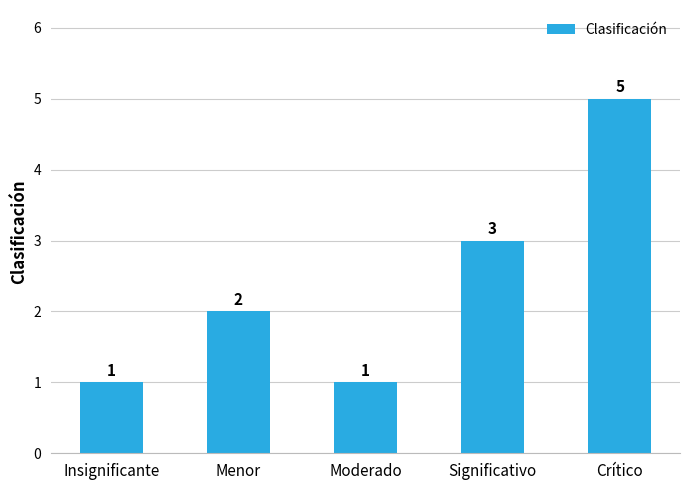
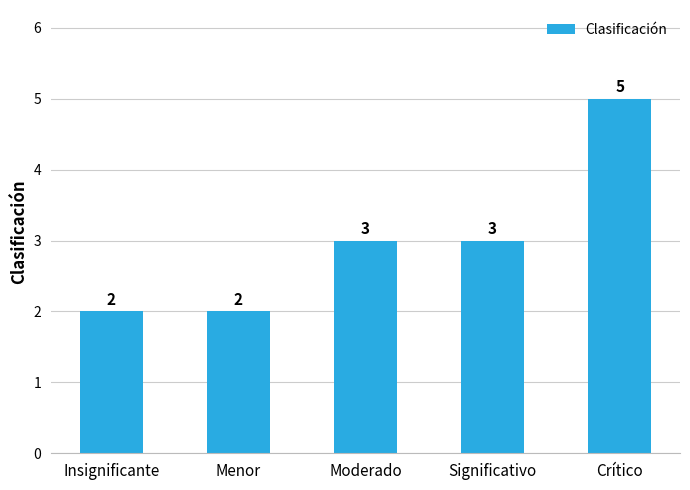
  {
-   "Insignificante": 1,
+   "Insignificante": 2,
    "Menor": 2,
-   "Moderado": 1,
+   "Moderado": 3,
    "Significativo": 3,
    "Crítico": 5
  }
